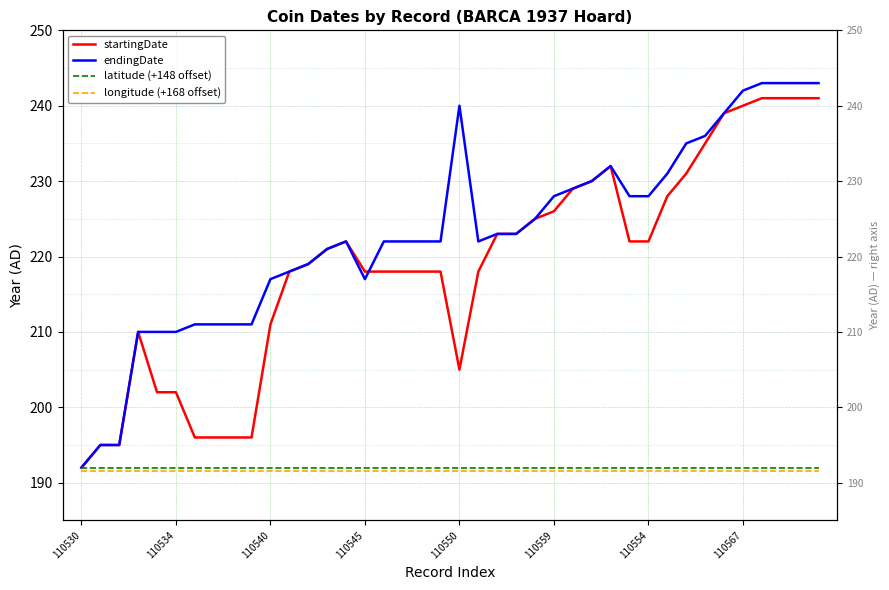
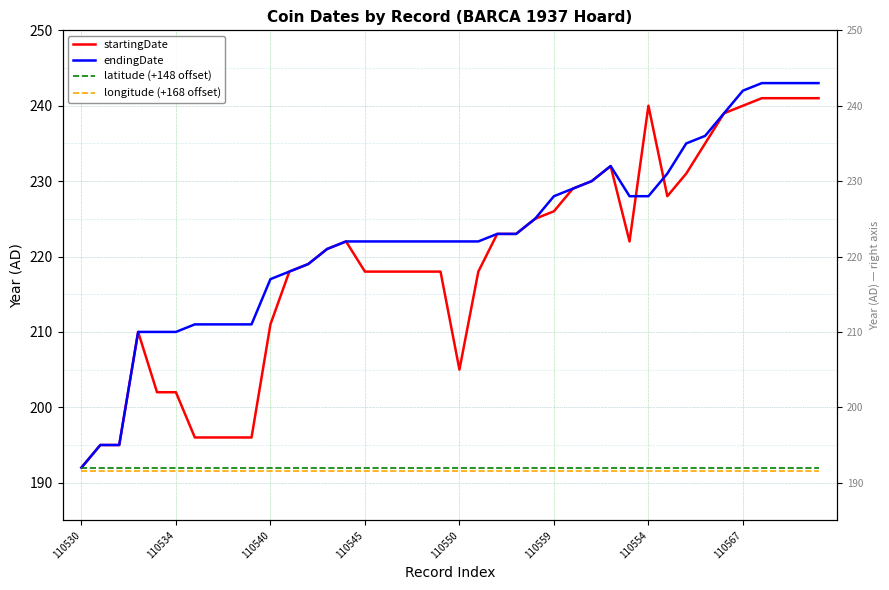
  {
    "startingDate": {
      "110534": 202,
      "110540": 211,
      "110545": 218,
      "110550": 205,
      "110559": 226,
-     "110554": 222,
+     "110554": 240,
      "110567": 240
    },
    "endingDate": {
      "110534": 210,
      "110540": 217,
-     "110545": 217,
-     "110550": 240,
+     "110545": 222,
+     "110550": 222,
      "110559": 228,
      "110554": 228,
      "110567": 242
    },
    "latitude (+148 offset)": {
      "110534": 192,
      "110540": 192,
      "110545": 192,
      "110550": 192,
      "110559": 192,
      "110554": 192,
      "110567": 192
    },
    "longitude (+168 offset)": {
      "110530": 192,
      "110534": 192,
      "110540": 192,
      "110545": 192,
      "110550": 192,
      "110559": 192,
      "110554": 192,
      "110567": 192
    }
  }
